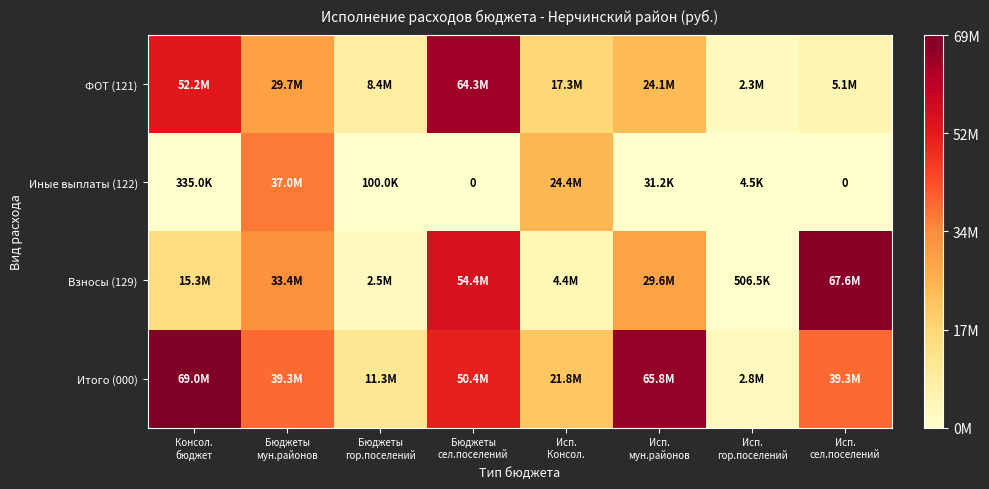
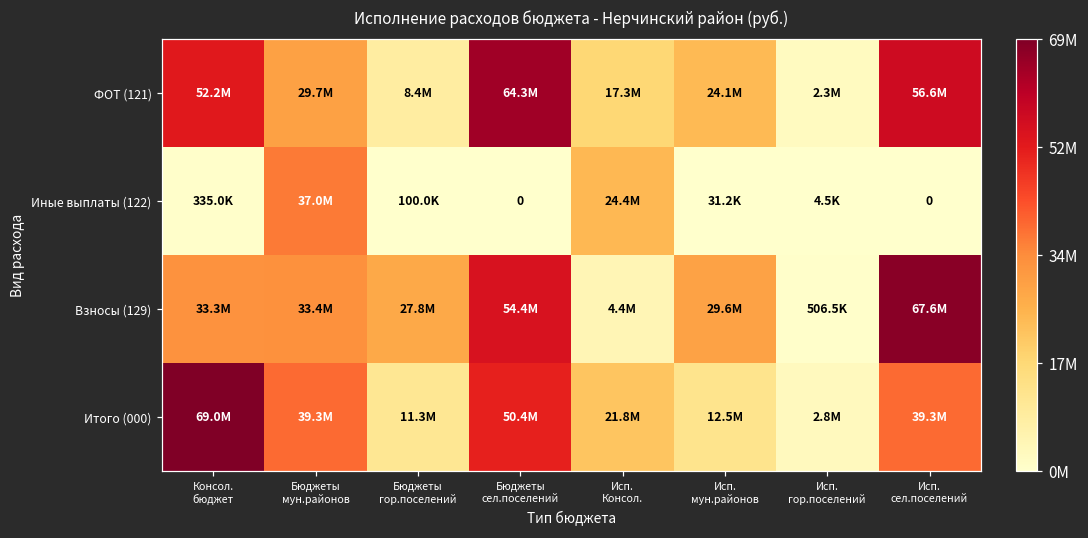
  {
    "ФОТ (121)": {
      "Консол. бюджет": "52.2M",
      "Бюджеты мун.районов": "29.7M",
      "Бюджеты гор.поселений": "8.4M",
      "Бюджеты сел.поселений": "64.3M",
      "Исп. Консол.": "17.3M",
      "Исп. мун.районов": "24.1M",
      "Исп. гор.поселений": "2.3M",
-     "Исп. сел.поселений": "5.1M"
+     "Исп. сел.поселений": "56.6M"
    },
    "Иные выплаты (122)": {
      "Консол. бюджет": "335.0K",
      "Бюджеты мун.районов": "37.0M",
      "Бюджеты гор.поселений": "100.0K",
      "Бюджеты сел.поселений": "0",
      "Исп. Консол.": "24.4M",
      "Исп. мун.районов": "31.2K",
      "Исп. гор.поселений": "4.5K",
      "Исп. сел.поселений": "0"
    },
    "Взносы (129)": {
-     "Консол. бюджет": "15.3M",
+     "Консол. бюджет": "33.3M",
      "Бюджеты мун.районов": "33.4M",
-     "Бюджеты гор.поселений": "2.5M",
+     "Бюджеты гор.поселений": "27.8M",
      "Бюджеты сел.поселений": "54.4M",
      "Исп. Консол.": "4.4M",
      "Исп. мун.районов": "29.6M",
      "Исп. гор.поселений": "506.5K",
      "Исп. сел.поселений": "67.6M"
    },
    "Итого (000)": {
      "Консол. бюджет": "69.0M",
      "Бюджеты мун.районов": "39.3M",
      "Бюджеты гор.поселений": "11.3M",
      "Бюджеты сел.поселений": "50.4M",
      "Исп. Консол.": "21.8M",
-     "Исп. мун.районов": "65.8M",
+     "Исп. мун.районов": "12.5M",
      "Исп. гор.поселений": "2.8M",
      "Исп. сел.поселений": "39.3M"
    }
  }
